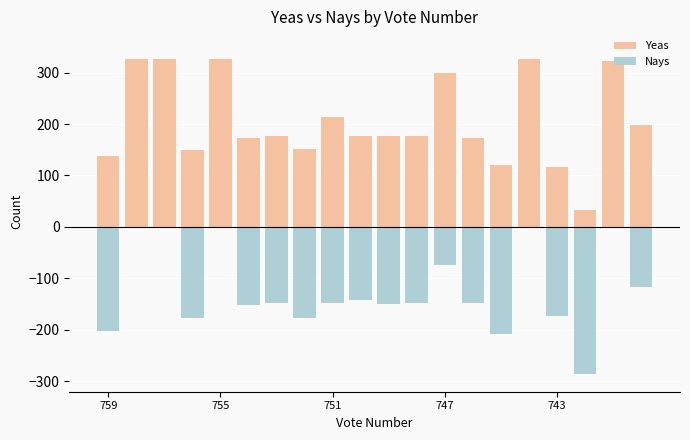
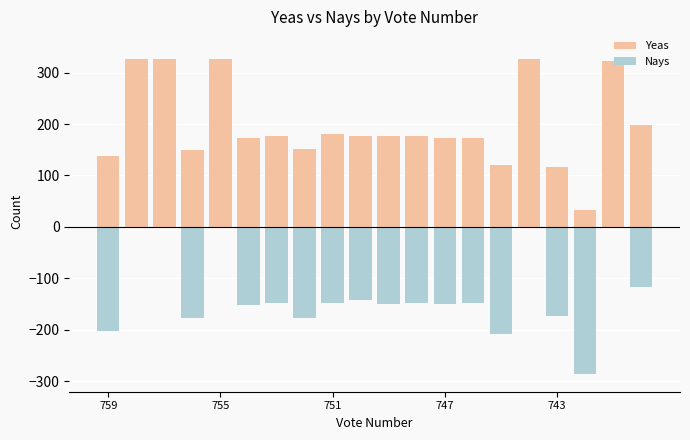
  {
    "Yeas": {
      "759": 140,
      "755": 330,
-     "751": 210,
-     "747": 300,
+     "751": 180,
+     "747": 170,
      "743": 120
    },
    "Nays": {
      "759": -200,
      "755": 0,
      "751": -150,
-     "747": -70,
+     "747": -150,
      "743": -170
    }
  }
